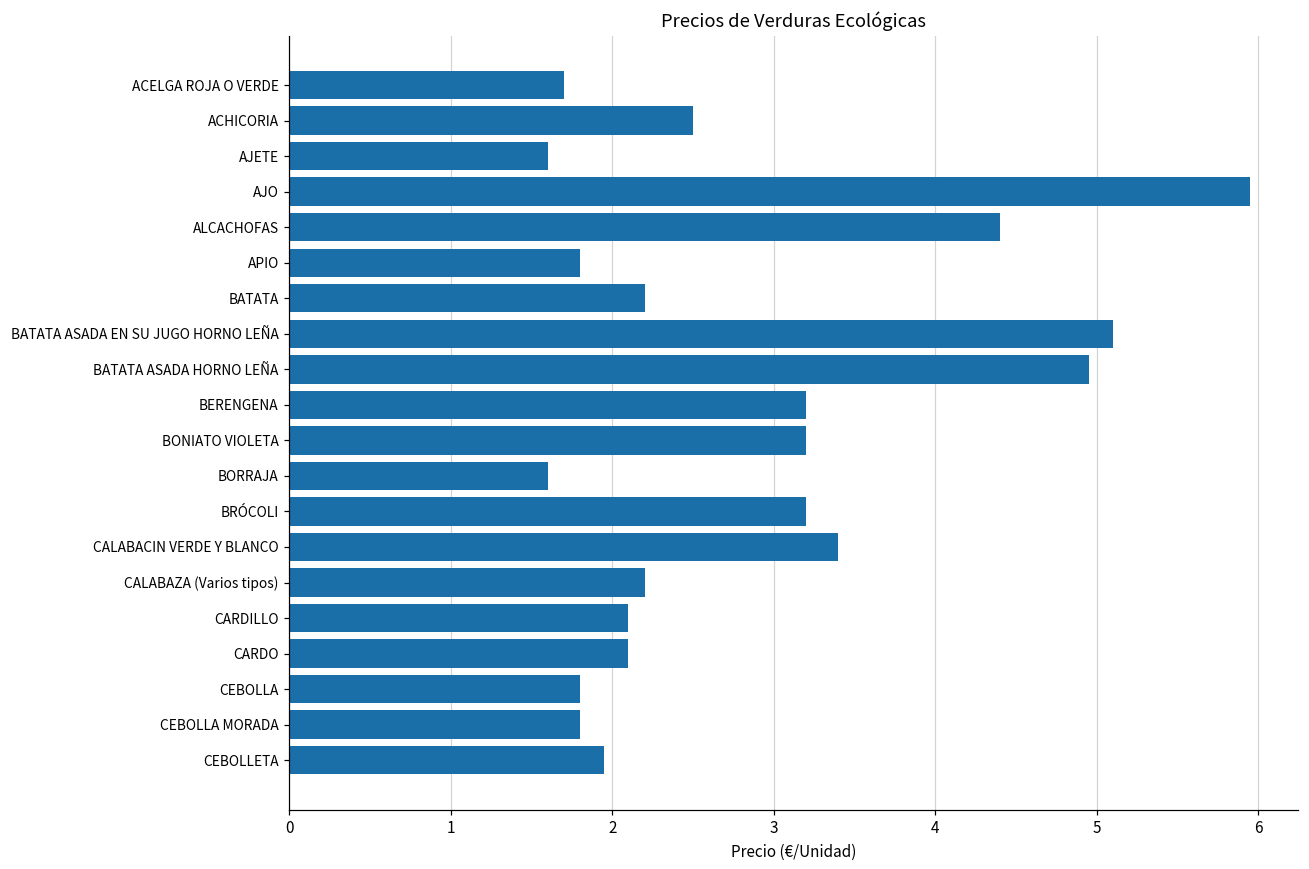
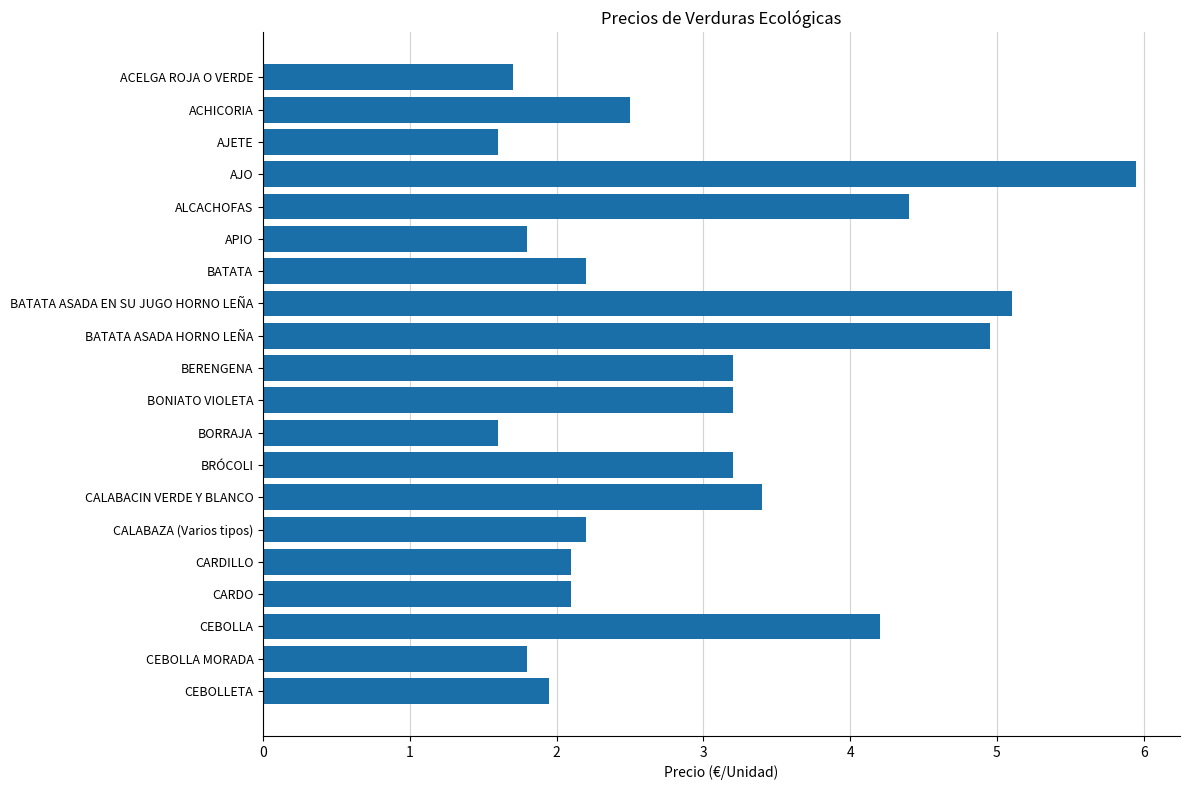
  {
    "ACELGA ROJA O VERDE": 1.7,
    "ACHICORIA": 2.5,
    "AJETE": 1.6,
    "AJO": 5.95,
    "ALCACHOFAS": 4.4,
    "APIO": 1.8,
    "BATATA": 2.2,
    "BATATA ASADA EN SU JUGO HORNO LEÑA": 5.1,
    "BATATA ASADA HORNO LEÑA": 4.95,
    "BERENGENA": 3.2,
    "BONIATO VIOLETA": 3.2,
    "BORRAJA": 1.6,
    "BRÓCOLI": 3.2,
    "CALABACIN VERDE Y BLANCO": 3.4,
    "CALABAZA (Varios tipos)": 2.2,
    "CARDILLO": 2.1,
    "CARDO": 2.1,
-   "CEBOLLA": 1.8,
+   "CEBOLLA": 4.2,
    "CEBOLLA MORADA": 1.8,
    "CEBOLLETA": 1.95
  }
